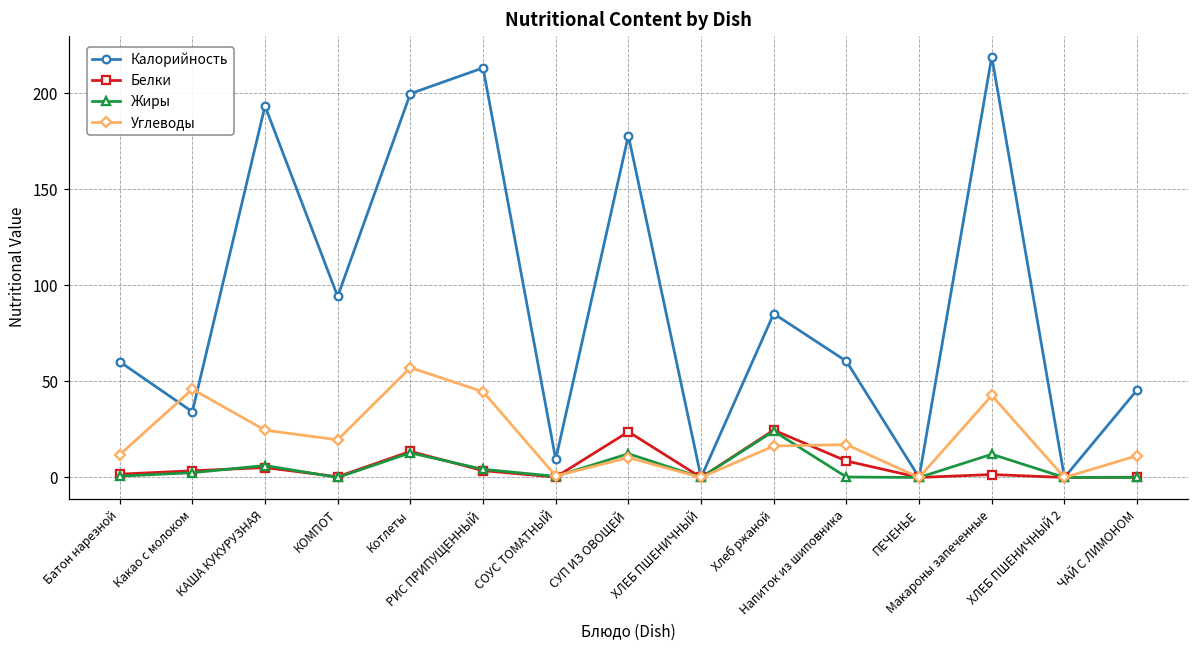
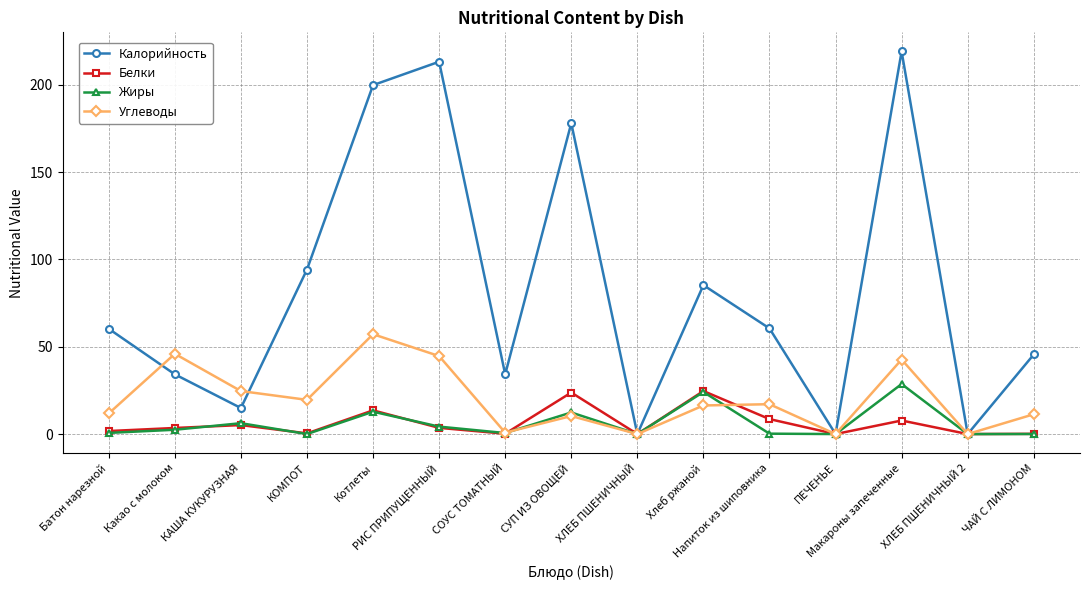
  {
    "Калорийность": {
      "Батон нарезной": 60,
      "Какао с молоком": 34,
-     "КАША КУКУРУЗНАЯ": 193,
+     "КАША КУКУРУЗНАЯ": 15,
      "КОМПОТ": 94,
      "Котлеты": 200,
      "РИС ПРИПУЩЕННЫЙ": 213,
-     "СОУС ТОМАТНЫЙ": 9,
+     "СОУС ТОМАТНЫЙ": 34,
      "СУП ИЗ ОВОЩЕЙ": 178,
      "Хлеб ржаной": 85,
      "Напиток из шиповника": 60,
      "Макароны запеченные": 219,
      "ЧАЙ С ЛИМОНОМ": 46
    },
    "Белки": {
      "СУП ИЗ ОВОЩЕЙ": 24,
      "Напиток из шиповника": 9,
-     "Макароны запеченные": 2
+     "Макароны запеченные": 8
    },
    "Жиры": {
      "СУП ИЗ ОВОЩЕЙ": 12,
      "Напиток из шиповника": 0,
-     "Макароны запеченные": 12
+     "Макароны запеченные": 29
    },
    "Углеводы": {
      "Батон нарезной": 12,
      "Какао с молоком": 46,
      "КАША КУКУРУЗНАЯ": 25,
      "КОМПОТ": 20,
      "Котлеты": 57,
      "РИС ПРИПУЩЕННЫЙ": 45,
      "СУП ИЗ ОВОЩЕЙ": 10,
      "Хлеб ржаной": 16,
      "Напиток из шиповника": 17,
      "Макароны запеченные": 43,
      "ЧАЙ С ЛИМОНОМ": 11
    }
  }
